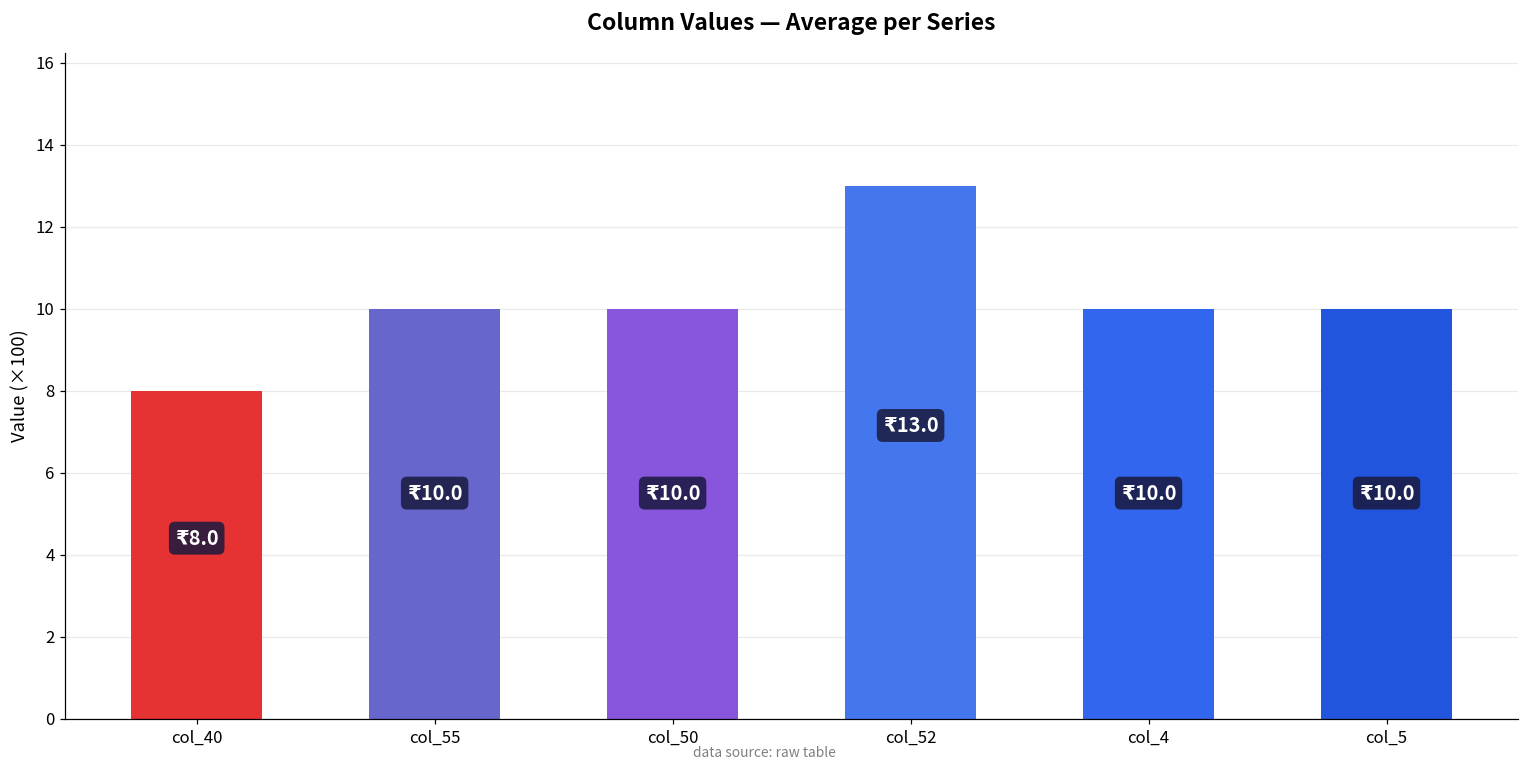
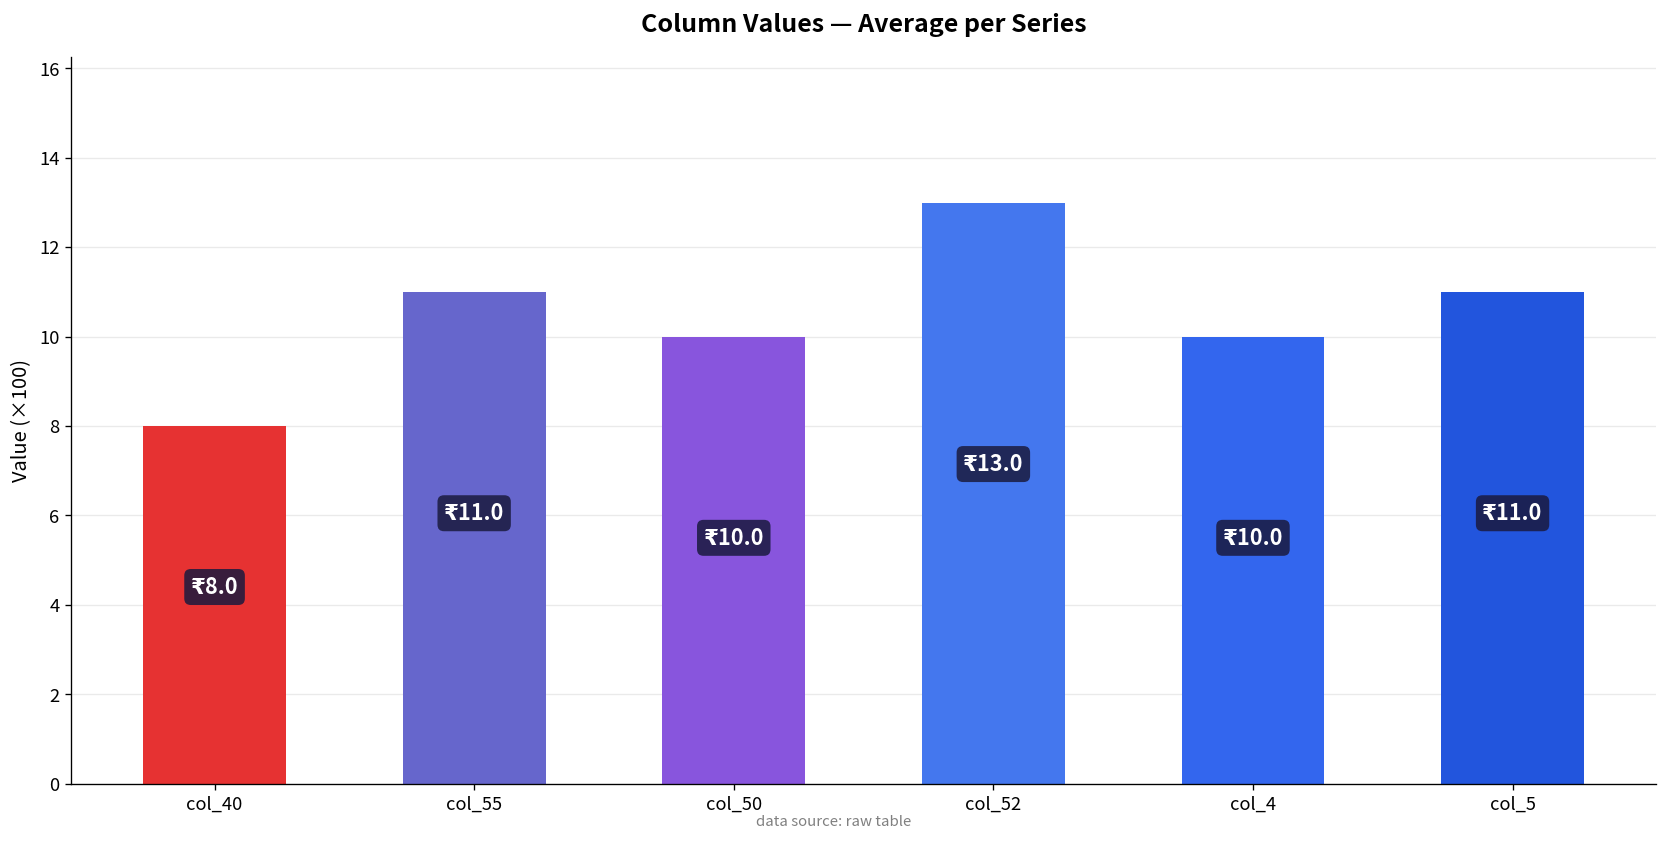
  {
-   "col_55": 10.0,
-   "col_5": 10.0
+   "col_55": 11.0,
+   "col_5": 11.0
  }
